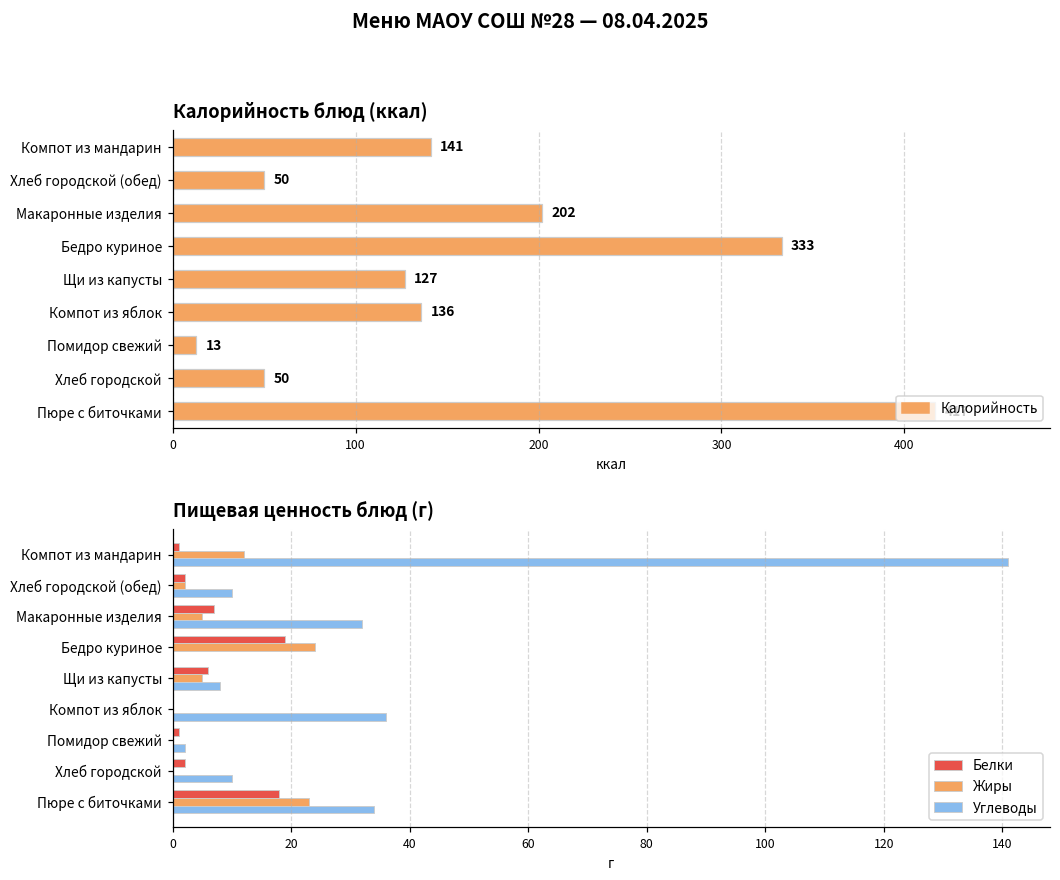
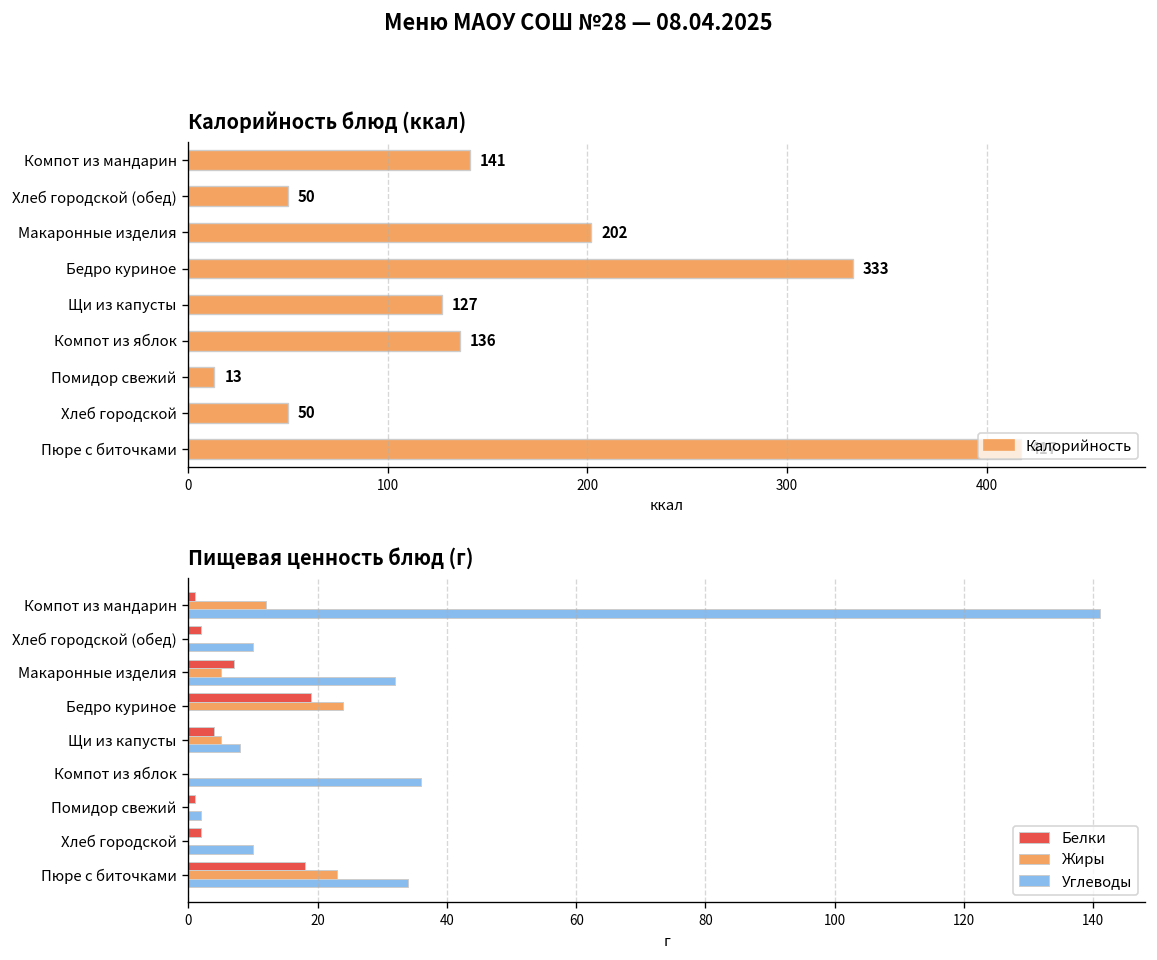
  {
    "Калорийность блюд (ккал)": {
      "Компот из мандарин": 141,
      "Хлеб городской (обед)": 50,
      "Макаронные изделия": 202,
      "Бедро куриное": 333,
      "Щи из капусты": 127,
      "Компот из яблок": 136,
      "Помидор свежий": 13,
      "Хлеб городской": 50
    },
    "Пищевая ценность блюд (г)": {
      "Белки": {
        "Компот из мандарин": 1,
        "Хлеб городской (обед)": 2,
        "Макаронные изделия": 7,
        "Бедро куриное": 19,
-       "Щи из капусты": 6,
+       "Щи из капусты": 4,
        "Компот из яблок": 0,
        "Помидор свежий": 1,
        "Хлеб городской": 2,
        "Пюре с биточками": 18
      },
      "Жиры": {
        "Компот из мандарин": 12,
-       "Хлеб городской (обед)": 2,
+       "Хлеб городской (обед)": 0,
        "Макаронные изделия": 5,
        "Бедро куриное": 24,
        "Щи из капусты": 5,
        "Компот из яблок": 0,
        "Помидор свежий": 0,
        "Хлеб городской": 0,
        "Пюре с биточками": 23
      },
      "Углеводы": {
        "Компот из мандарин": 141,
        "Хлеб городской (обед)": 10,
        "Макаронные изделия": 32,
        "Бедро куриное": 0,
        "Щи из капусты": 8,
        "Компот из яблок": 36,
        "Помидор свежий": 2,
        "Хлеб городской": 10,
        "Пюре с биточками": 34
      }
    }
  }
